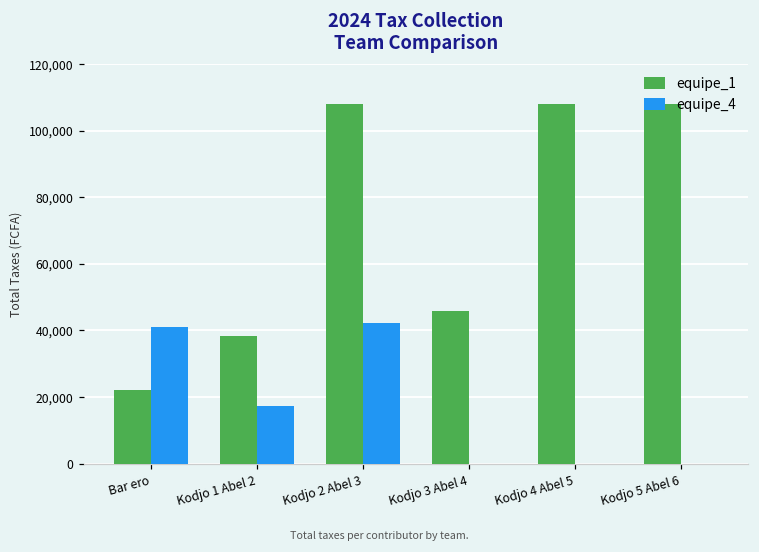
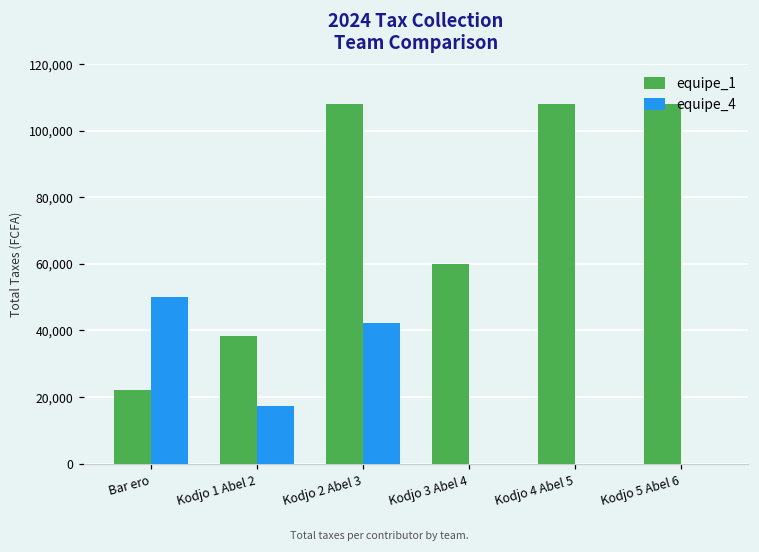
  {
    "equipe_1": {
      "Bar ero": "22,000",
      "Kodjo 1 Abel 2": "38,000",
      "Kodjo 2 Abel 3": "108,000",
-     "Kodjo 3 Abel 4": "46,000",
+     "Kodjo 3 Abel 4": "60,000",
      "Kodjo 4 Abel 5": "108,000",
      "Kodjo 5 Abel 6": "108,000"
    },
    "equipe_4": {
-     "Bar ero": "41,000",
+     "Bar ero": "50,000",
      "Kodjo 1 Abel 2": "17,000",
      "Kodjo 2 Abel 3": "42,000",
      "Kodjo 3 Abel 4": "0",
      "Kodjo 4 Abel 5": "0",
      "Kodjo 5 Abel 6": "0"
    }
  }
